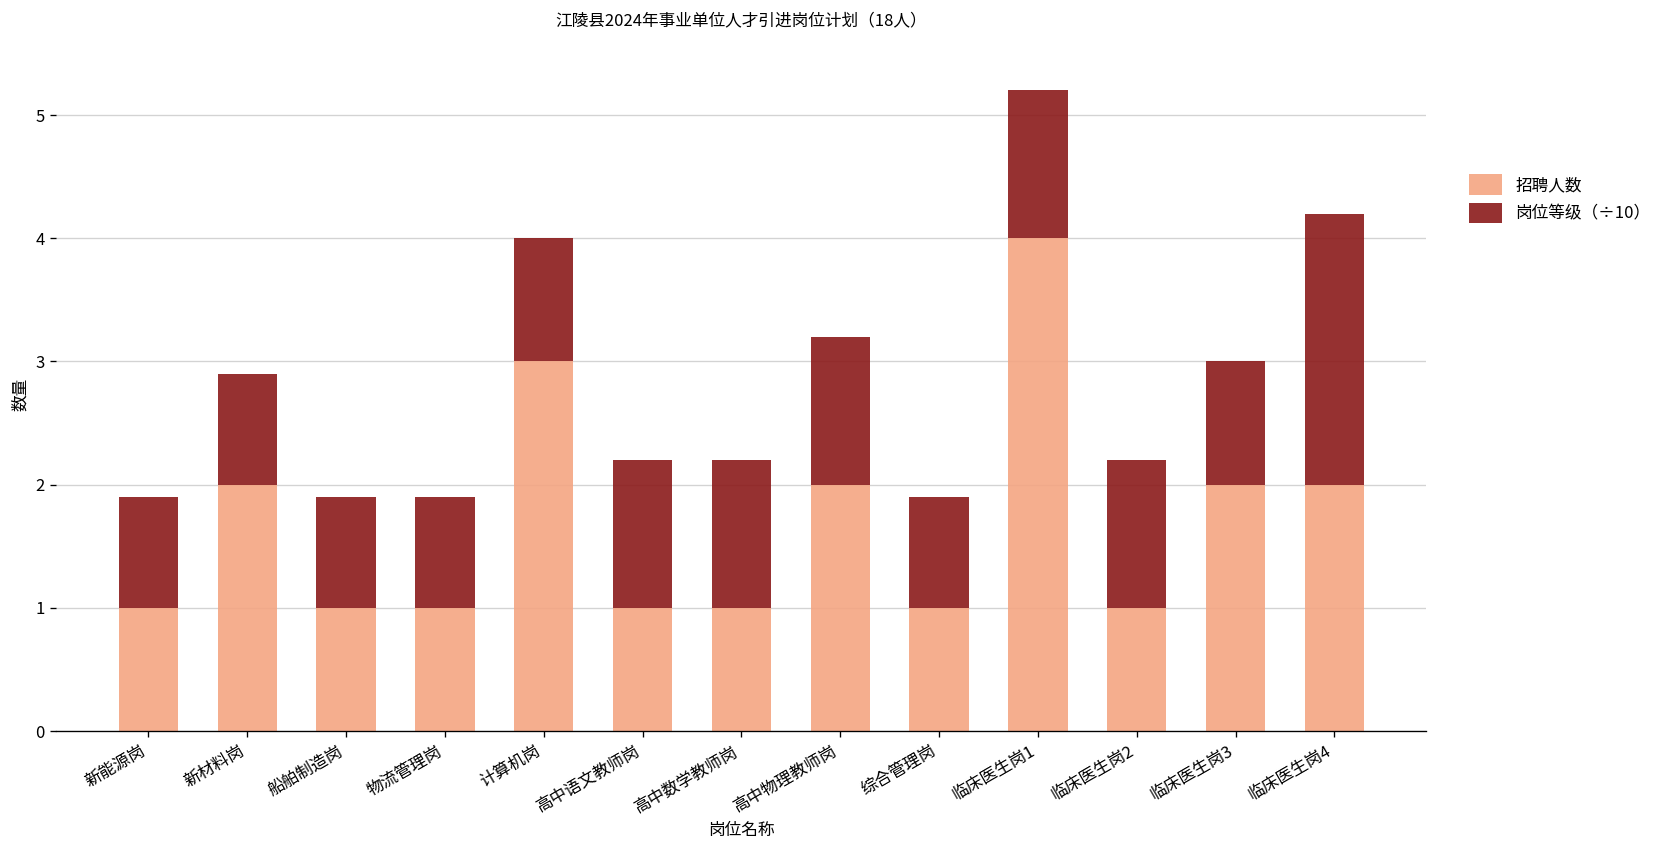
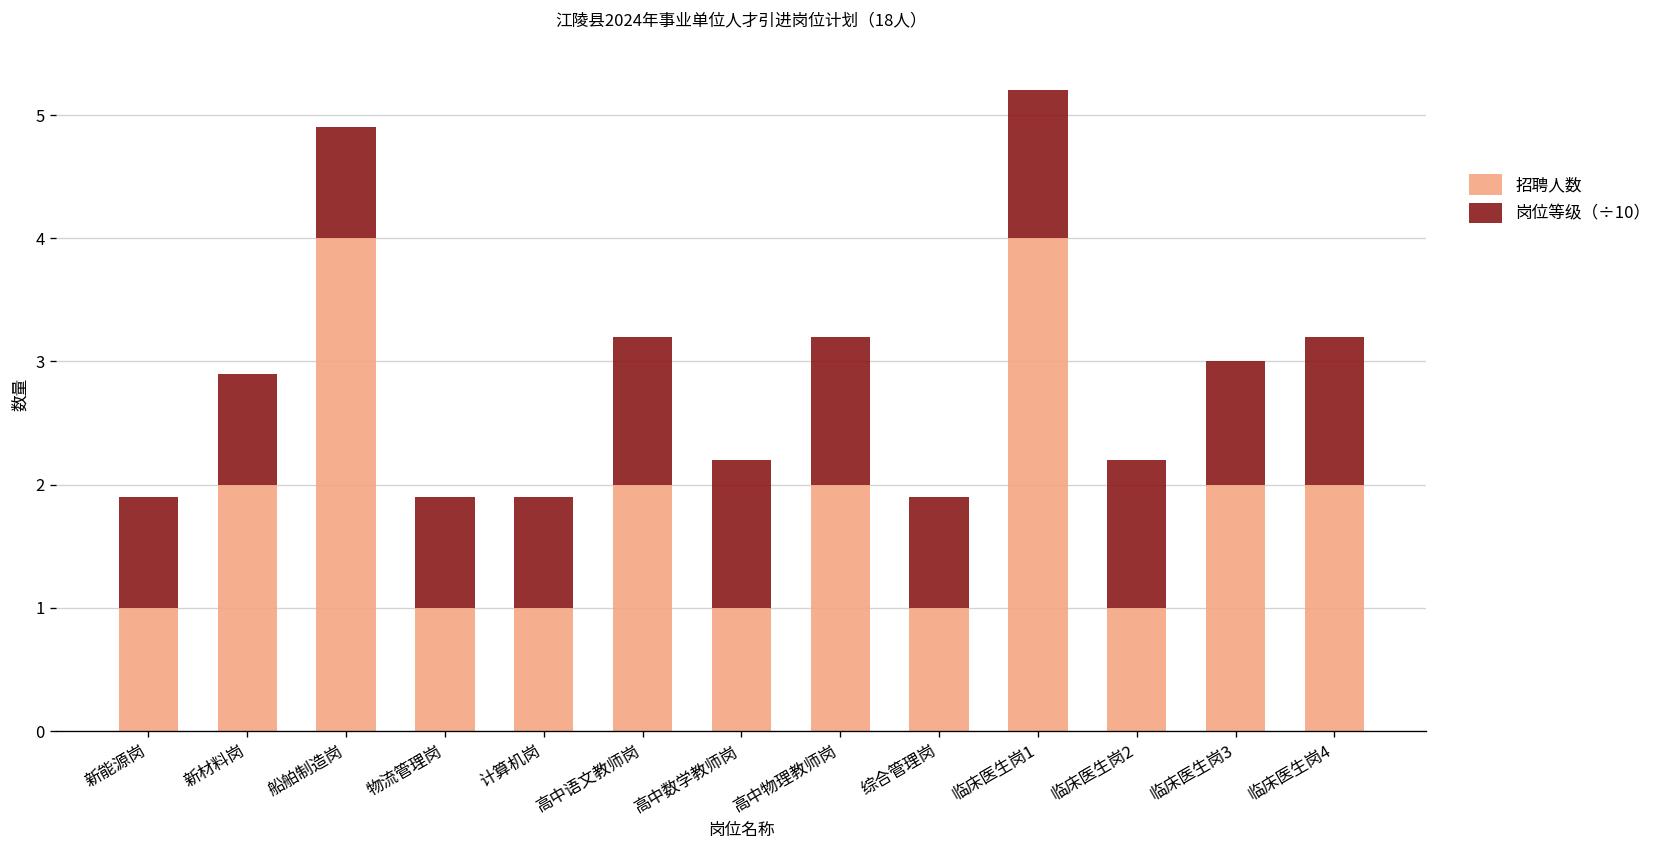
  {
    "招聘人数": {
      "新能源岗": 1,
      "新材料岗": 2,
-     "船舶制造岗": 1,
+     "船舶制造岗": 4,
      "物流管理岗": 1,
-     "计算机岗": 3,
-     "高中语文教师岗": 1,
+     "计算机岗": 1,
+     "高中语文教师岗": 2,
      "高中数学教师岗": 1,
      "高中物理教师岗": 2,
      "综合管理岗": 1,
      "临床医生岗1": 4,
      "临床医生岗2": 1,
      "临床医生岗3": 2,
      "临床医生岗4": 2
    },
    "岗位等级（÷10）": {
      "新能源岗": 0.90,
      "新材料岗": 0.90,
      "船舶制造岗": 0.90,
      "物流管理岗": 0.90,
-     "计算机岗": 1.00,
+     "计算机岗": 0.90,
      "高中语文教师岗": 1.20,
      "高中数学教师岗": 1.20,
      "高中物理教师岗": 1.20,
      "综合管理岗": 0.90,
      "临床医生岗1": 1.20,
      "临床医生岗2": 1.20,
      "临床医生岗3": 1.00,
-     "临床医生岗4": 2.20
+     "临床医生岗4": 1.20
    }
  }
